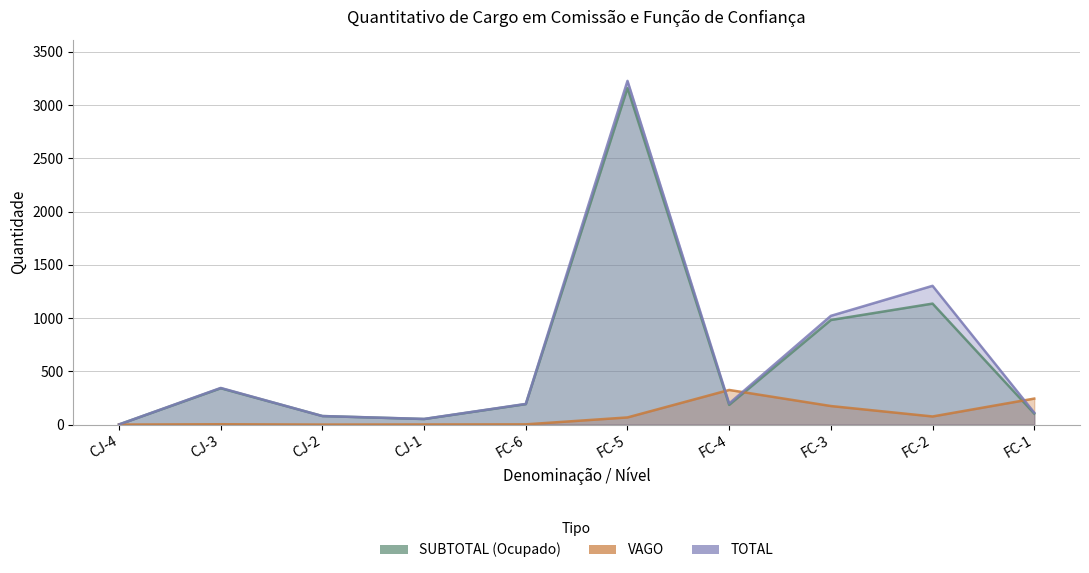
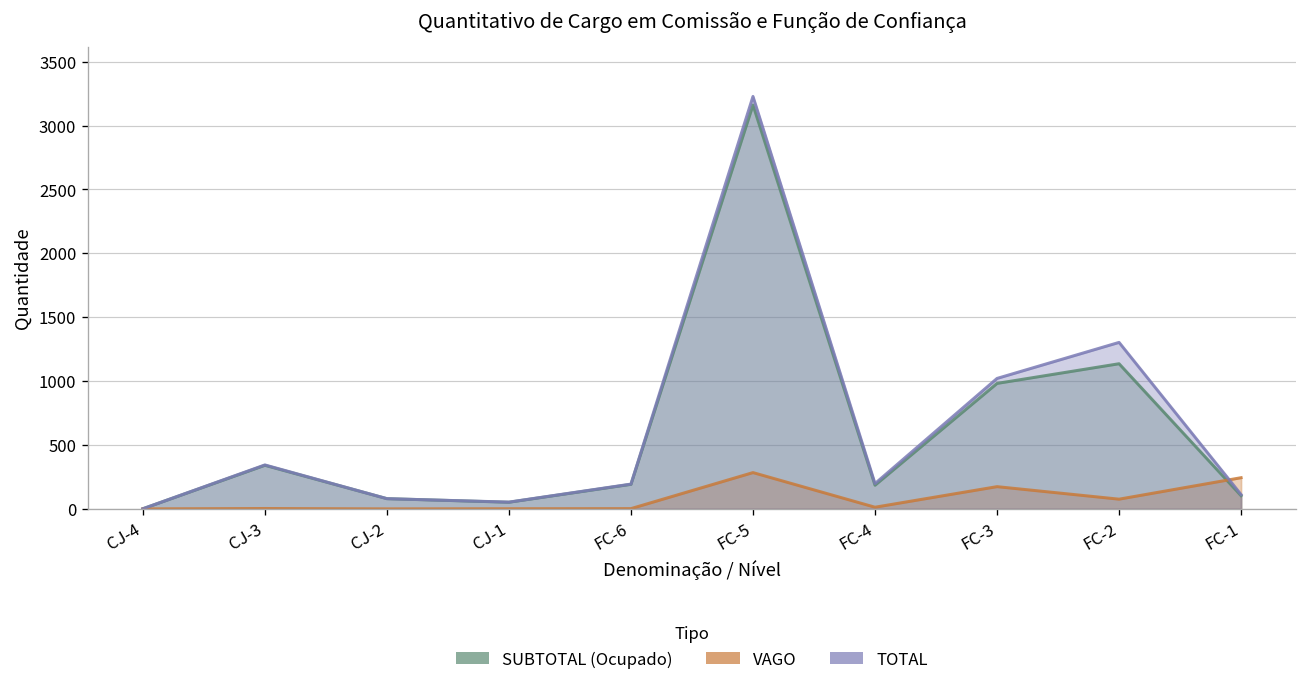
  {
    "VAGO": {
      "CJ-3": 0,
      "CJ-2": 0,
      "CJ-1": 0,
      "FC-6": 0,
-     "FC-5": 70,
-     "FC-4": 330,
+     "FC-5": 280,
+     "FC-4": 10,
      "FC-3": 170,
      "FC-2": 80,
      "FC-1": 240
    }
  }
